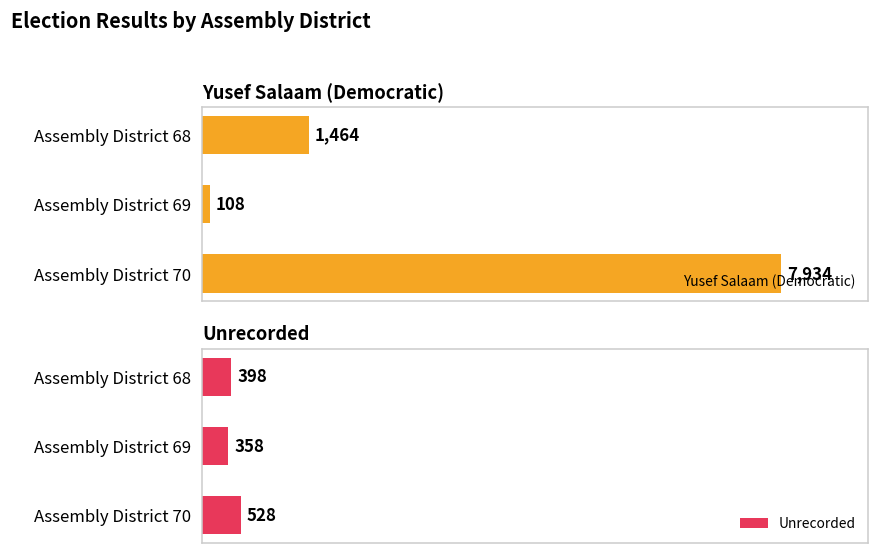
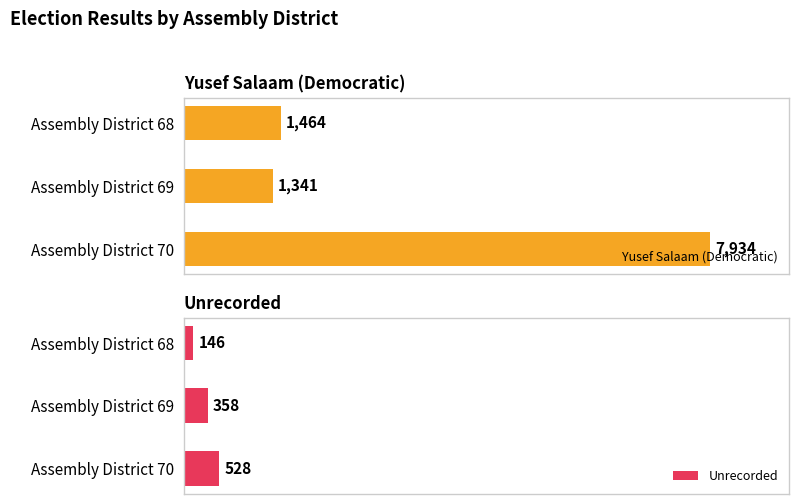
  {
    "Yusef Salaam (Democratic)": {
      "Assembly District 68": "1,464",
-     "Assembly District 69": "108",
+     "Assembly District 69": "1,341",
      "Assembly District 70": "7,934"
    },
    "Unrecorded": {
-     "Assembly District 68": "398",
+     "Assembly District 68": "146",
      "Assembly District 69": "358",
      "Assembly District 70": "528"
    }
  }
